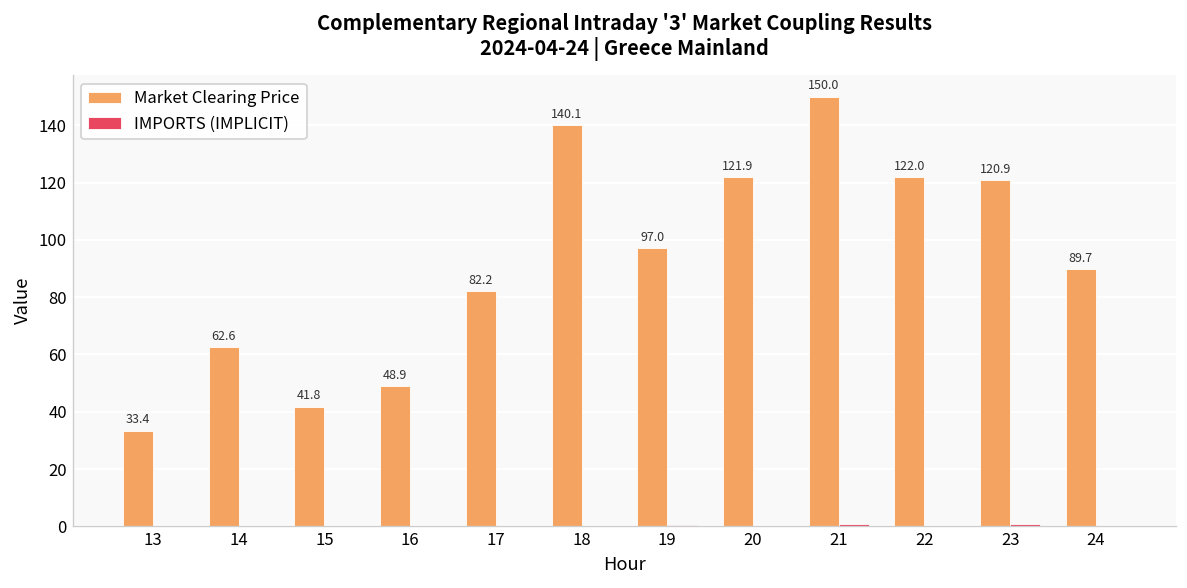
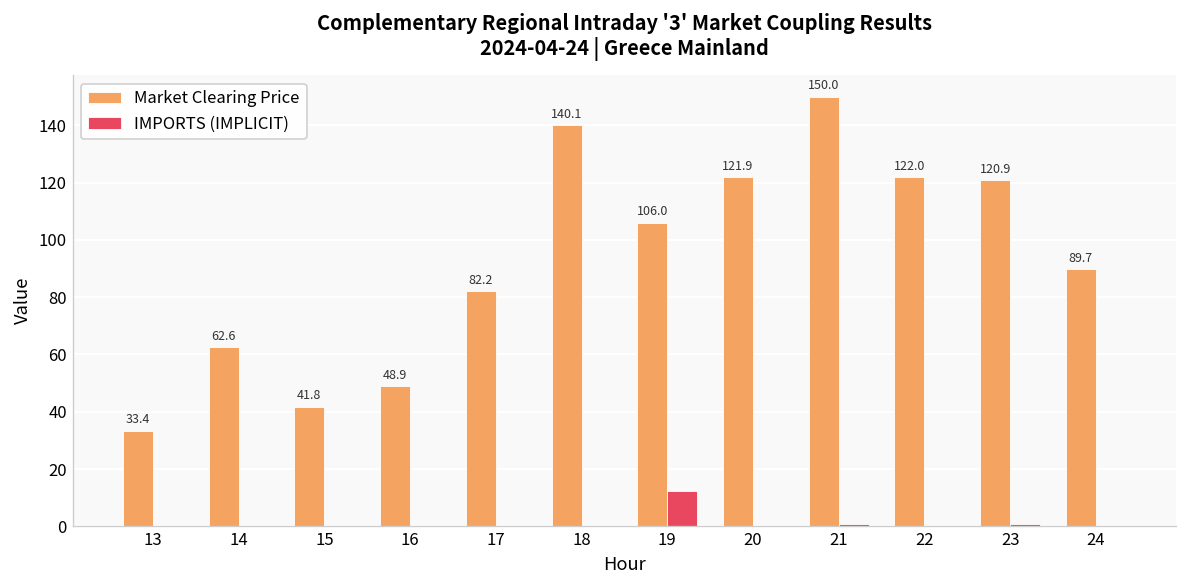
  {
    "Market Clearing Price": {
      "13": 33.4,
      "14": 62.6,
      "15": 41.8,
      "16": 48.9,
      "17": 82.2,
      "18": 140.1,
-     "19": 97.0,
+     "19": 106.0,
      "20": 121.9,
      "21": 150.0,
      "22": 122.0,
      "23": 120.9,
      "24": 89.7
    },
    "IMPORTS (IMPLICIT)": {
      "13": 0,
      "14": 0,
      "15": 0,
      "16": 0,
      "17": 0,
      "18": 0,
-     "19": 1,
+     "19": 12,
      "20": 0,
      "22": 0,
      "24": 0
    }
  }
